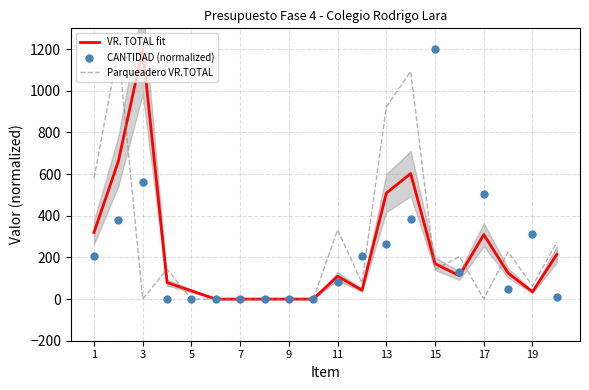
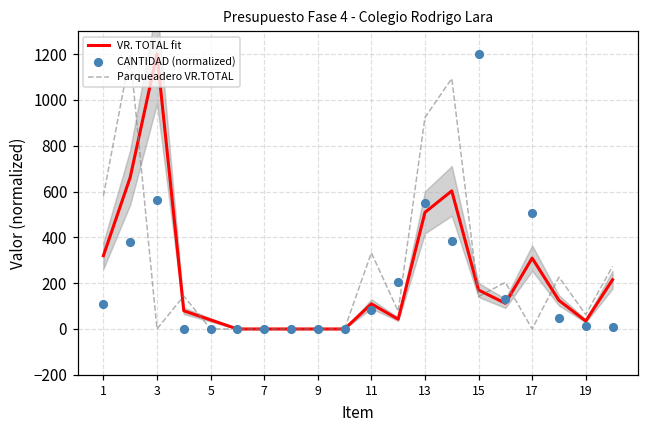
  {
    "VR. TOTAL fit": {
      "1": 320,
      "11": 110,
      "13": 510,
      "15": 170,
      "17": 310
    },
    "CANTIDAD (normalized)": {
-     "1": 210,
-     "13": 270,
-     "19": 310
+     "1": 110,
+     "13": 550,
+     "19": 10
    }
  }
